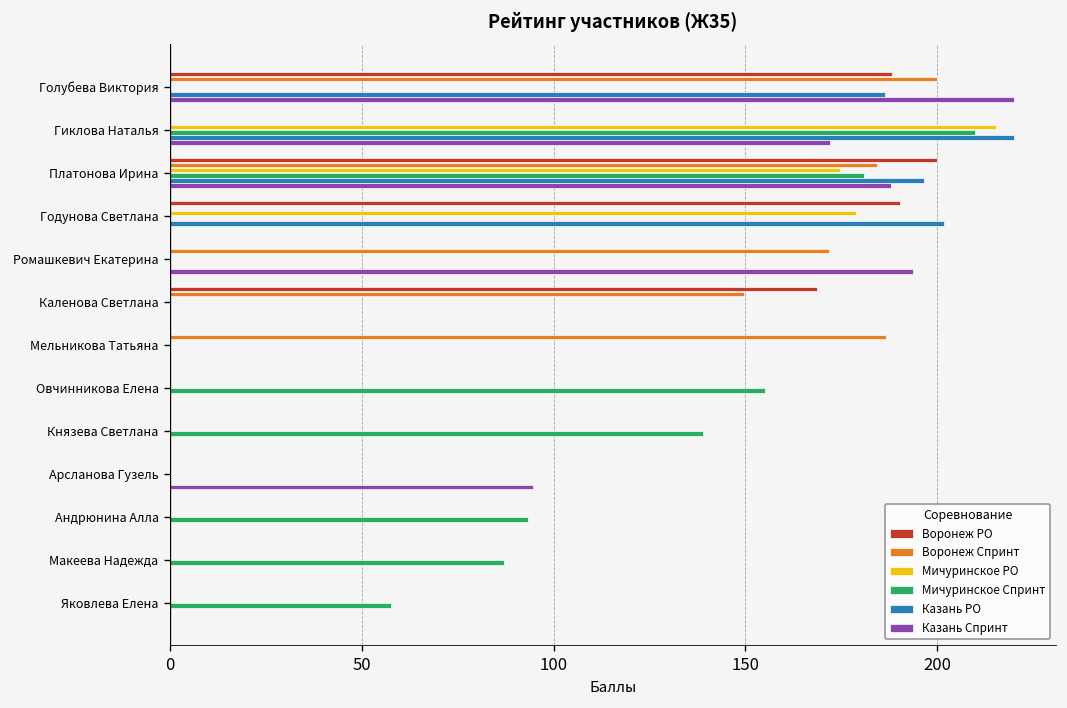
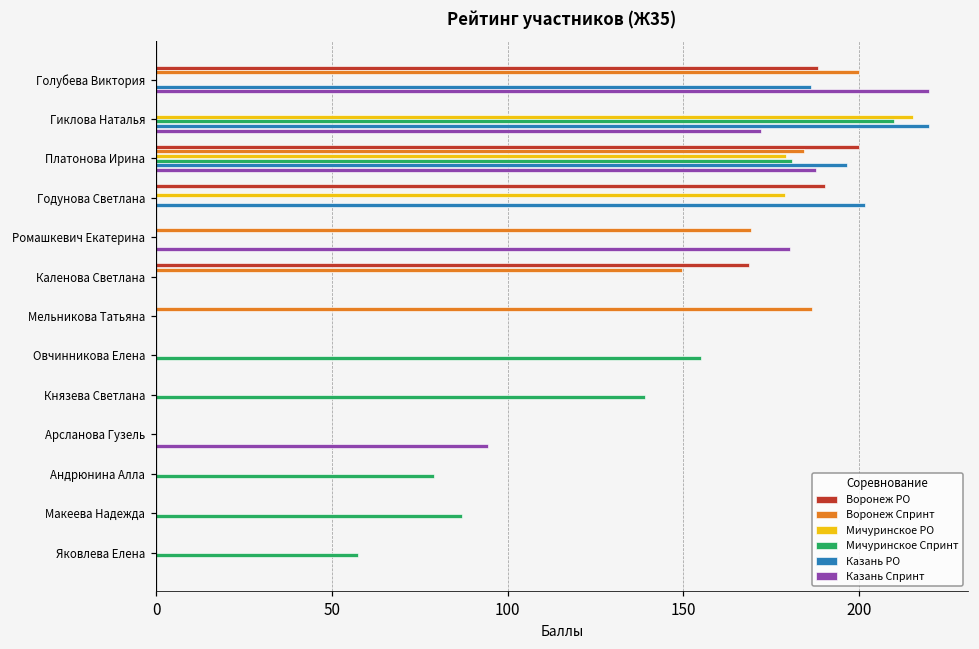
  {
    "Воронеж РО": {
      "Голубева Виктория": 188,
      "Гиклова Наталья": 0,
      "Платонова Ирина": 200,
      "Годунова Светлана": 190,
      "Ромашкевич Екатерина": 0,
      "Каленова Светлана": 169,
      "Мельникова Татьяна": 0,
      "Овчинникова Елена": 0,
      "Князева Светлана": 0,
      "Арсланова Гузель": 0,
      "Андрюнина Алла": 0,
      "Макеева Надежда": 0,
      "Яковлева Елена": 0
    },
    "Воронеж Спринт": {
      "Голубева Виктория": 200,
      "Гиклова Наталья": 0,
      "Платонова Ирина": 184,
      "Годунова Светлана": 0,
-     "Ромашкевич Екатерина": 172,
+     "Ромашкевич Екатерина": 169,
      "Каленова Светлана": 150,
      "Мельникова Татьяна": 187,
      "Овчинникова Елена": 0,
      "Князева Светлана": 0,
      "Арсланова Гузель": 0,
      "Андрюнина Алла": 0,
      "Макеева Надежда": 0,
      "Яковлева Елена": 0
    },
    "Мичуринское РО": {
      "Голубева Виктория": 0,
      "Гиклова Наталья": 215,
-     "Платонова Ирина": 175,
+     "Платонова Ирина": 179,
      "Годунова Светлана": 179,
      "Ромашкевич Екатерина": 0,
      "Каленова Светлана": 0,
      "Мельникова Татьяна": 0,
      "Овчинникова Елена": 0,
      "Князева Светлана": 0,
      "Арсланова Гузель": 0,
      "Андрюнина Алла": 0,
      "Макеева Надежда": 0,
      "Яковлева Елена": 0
    },
    "Мичуринское Спринт": {
      "Голубева Виктория": 0,
      "Гиклова Наталья": 210,
      "Платонова Ирина": 181,
      "Годунова Светлана": 0,
      "Ромашкевич Екатерина": 0,
      "Каленова Светлана": 0,
      "Мельникова Татьяна": 0,
      "Овчинникова Елена": 155,
      "Князева Светлана": 139,
      "Арсланова Гузель": 0,
-     "Андрюнина Алла": 93,
+     "Андрюнина Алла": 79,
      "Макеева Надежда": 87,
      "Яковлева Елена": 58
    },
    "Казань РО": {
      "Голубева Виктория": 186,
      "Гиклова Наталья": 220,
      "Платонова Ирина": 197,
      "Годунова Светлана": 202,
      "Ромашкевич Екатерина": 0,
      "Каленова Светлана": 0,
      "Мельникова Татьяна": 0,
      "Овчинникова Елена": 0,
      "Князева Светлана": 0,
      "Арсланова Гузель": 0,
      "Андрюнина Алла": 0,
      "Макеева Надежда": 0,
      "Яковлева Елена": 0
    },
    "Казань Спринт": {
      "Голубева Виктория": 220,
      "Гиклова Наталья": 172,
      "Платонова Ирина": 188,
      "Годунова Светлана": 0,
-     "Ромашкевич Екатерина": 194,
+     "Ромашкевич Екатерина": 180,
      "Каленова Светлана": 0,
      "Мельникова Татьяна": 0,
      "Овчинникова Елена": 0,
      "Князева Светлана": 0,
      "Арсланова Гузель": 95,
      "Андрюнина Алла": 0,
      "Макеева Надежда": 0,
      "Яковлева Елена": 0
    }
  }
